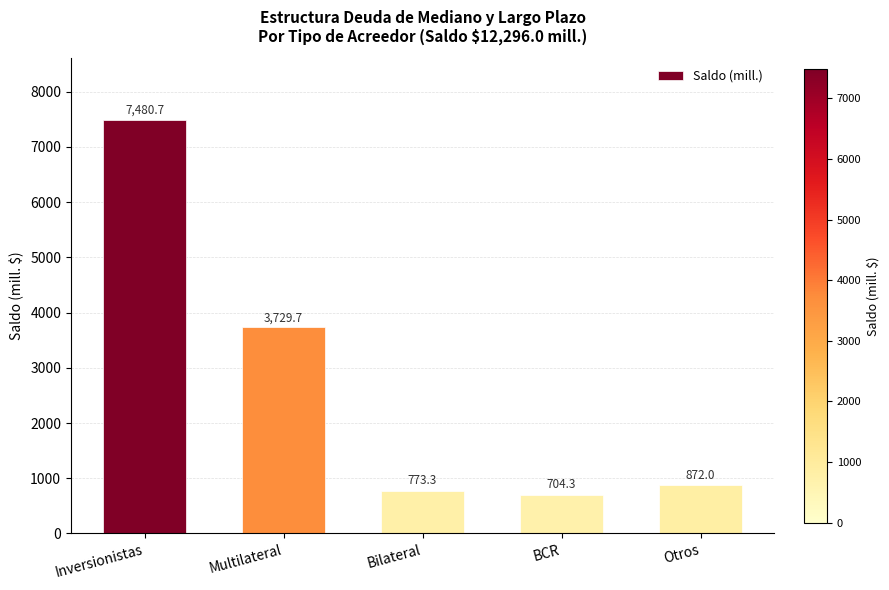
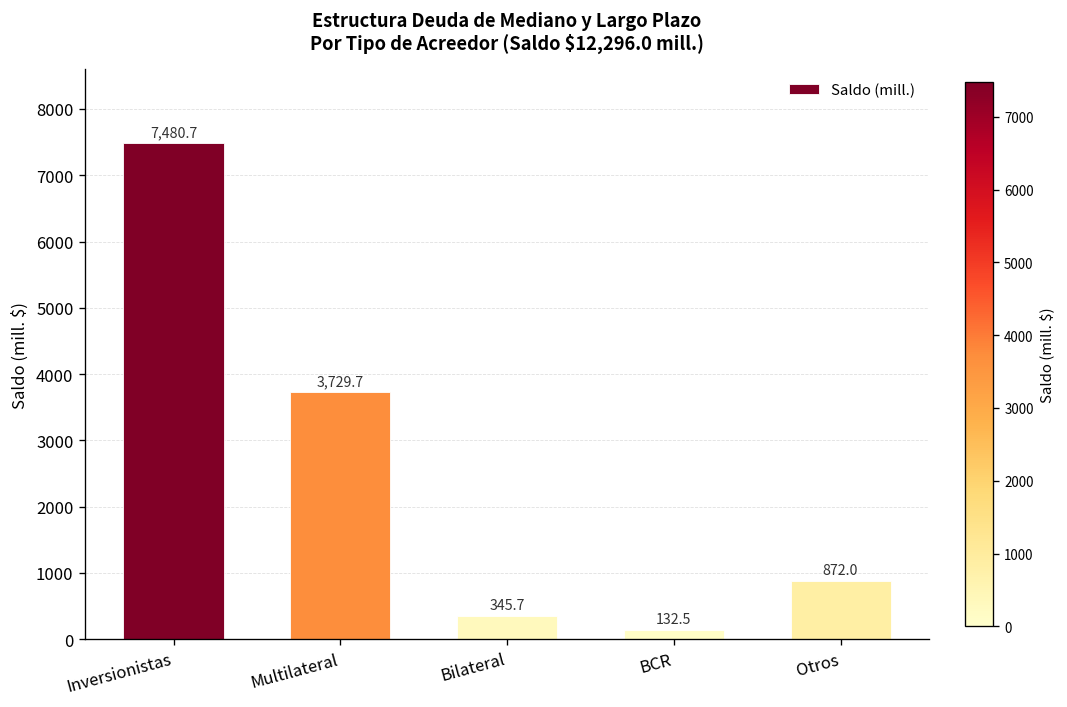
  {
    "Inversionistas": "7,480.7",
    "Multilateral": "3,729.7",
-   "Bilateral": "773.3",
-   "BCR": "704.3",
+   "Bilateral": "345.7",
+   "BCR": "132.5",
    "Otros": "872.0"
  }
